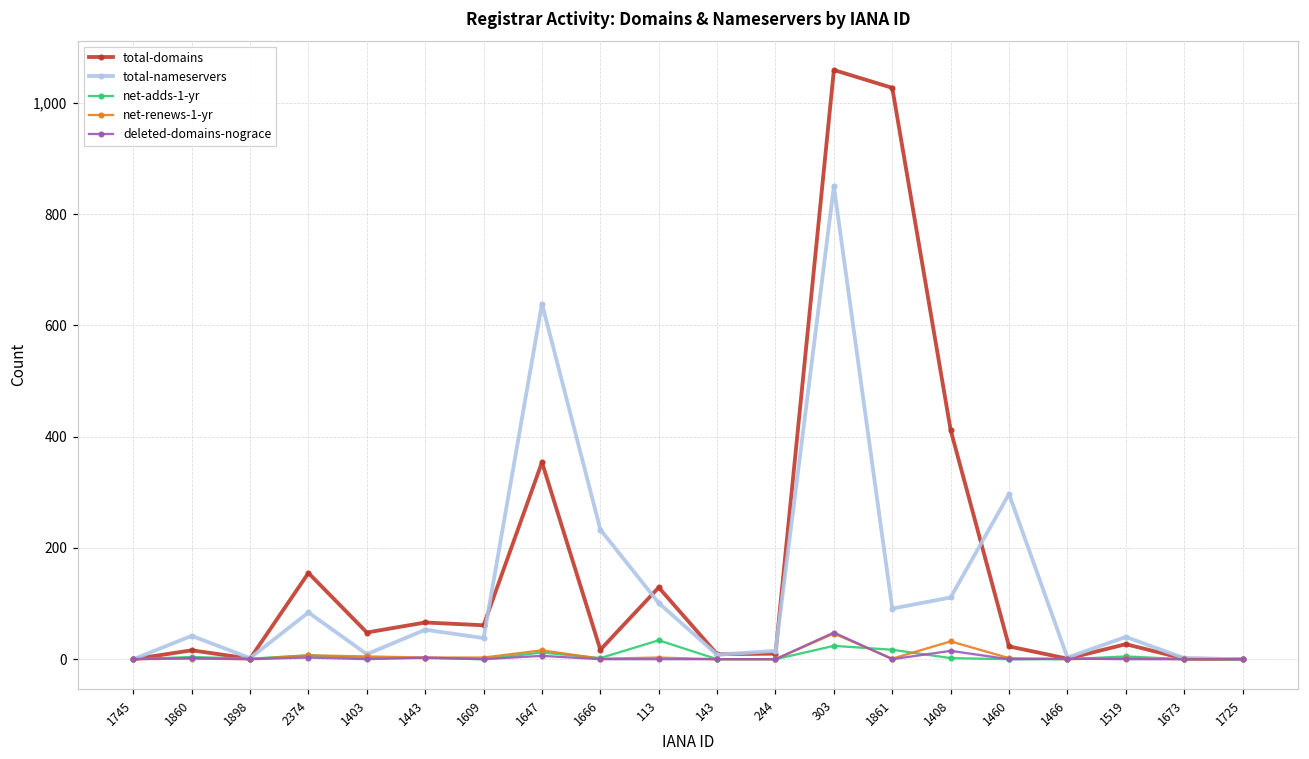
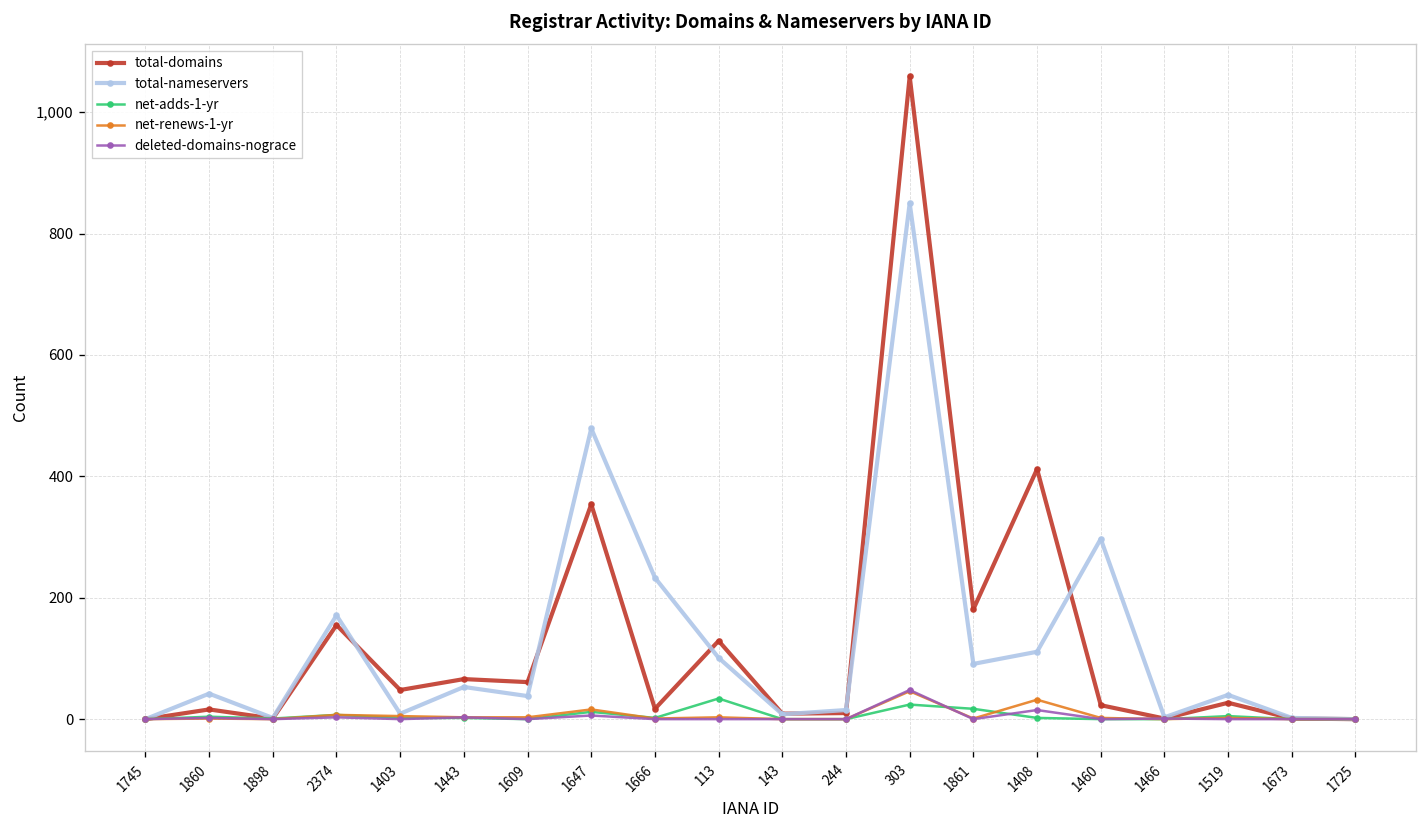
  {
    "total-domains": {
      "1860": "20",
      "2374": "160",
      "1403": "50",
      "1443": "70",
      "1609": "60",
      "1647": "350",
      "1666": "20",
      "113": "130",
      "303": "1,060",
-     "1861": "1,030",
+     "1861": "180",
      "1408": "410",
      "1460": "20",
      "1519": "30"
    },
    "total-nameservers": {
      "1860": "40",
-     "2374": "80",
+     "2374": "170",
      "1443": "50",
      "1609": "40",
-     "1647": "640",
+     "1647": "480",
      "1666": "230",
      "113": "100",
      "303": "850",
      "1861": "90",
      "1408": "110",
      "1460": "300",
      "1519": "40"
    },
    "net-adds-1-yr": {
      "113": "30",
      "303": "20",
      "1861": "20",
      "1408": "0"
    },
    "net-renews-1-yr": {
      "1408": "30"
    },
    "deleted-domains-nograce": {
      "1647": "10",
      "1408": "20"
    }
  }
